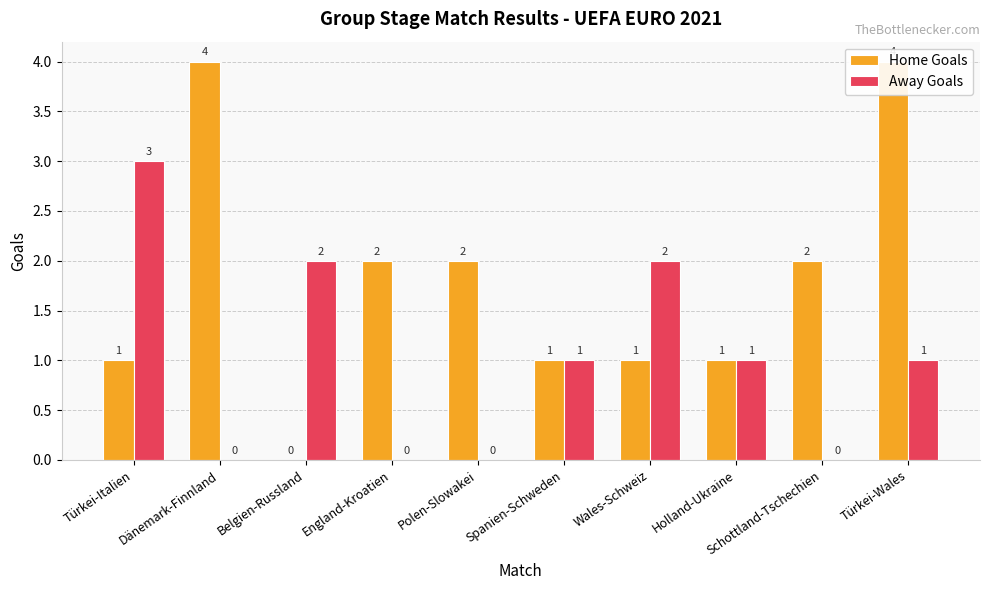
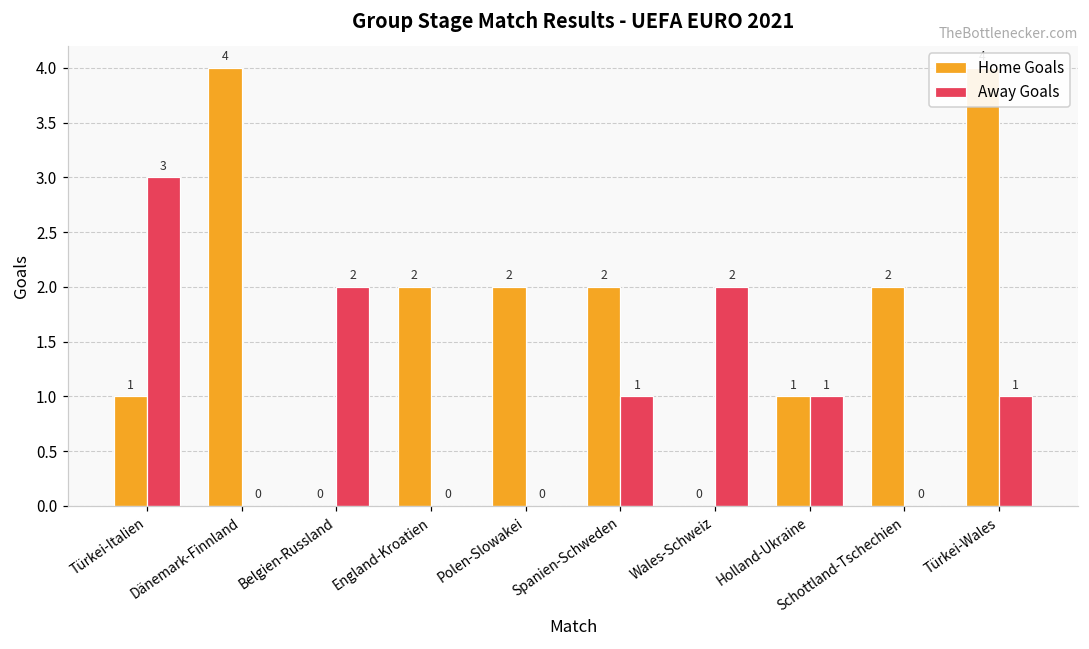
  {
    "Home Goals": {
      "Türkei-Italien": 1,
      "Dänemark-Finnland": 4,
      "Belgien-Russland": 0,
      "England-Kroatien": 2,
      "Polen-Slowakei": 2,
-     "Spanien-Schweden": 1,
-     "Wales-Schweiz": 1,
+     "Spanien-Schweden": 2,
+     "Wales-Schweiz": 0,
      "Holland-Ukraine": 1,
      "Schottland-Tschechien": 2
    },
    "Away Goals": {
      "Türkei-Italien": 3,
      "Dänemark-Finnland": 0,
      "Belgien-Russland": 2,
      "England-Kroatien": 0,
      "Polen-Slowakei": 0,
      "Spanien-Schweden": 1,
      "Wales-Schweiz": 2,
      "Holland-Ukraine": 1,
      "Schottland-Tschechien": 0,
      "Türkei-Wales": 1
    }
  }
